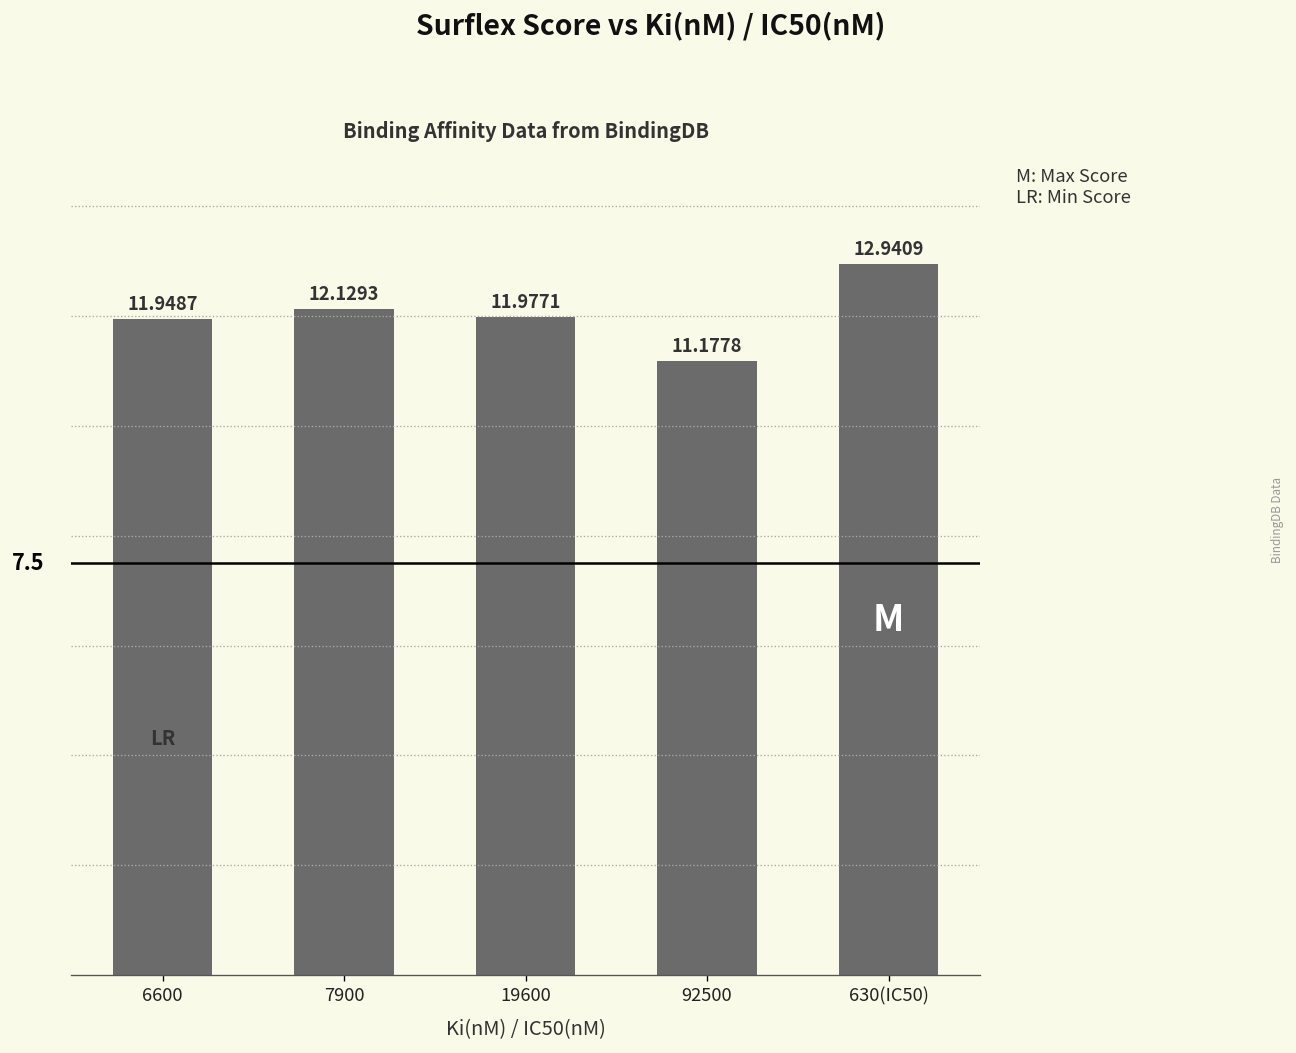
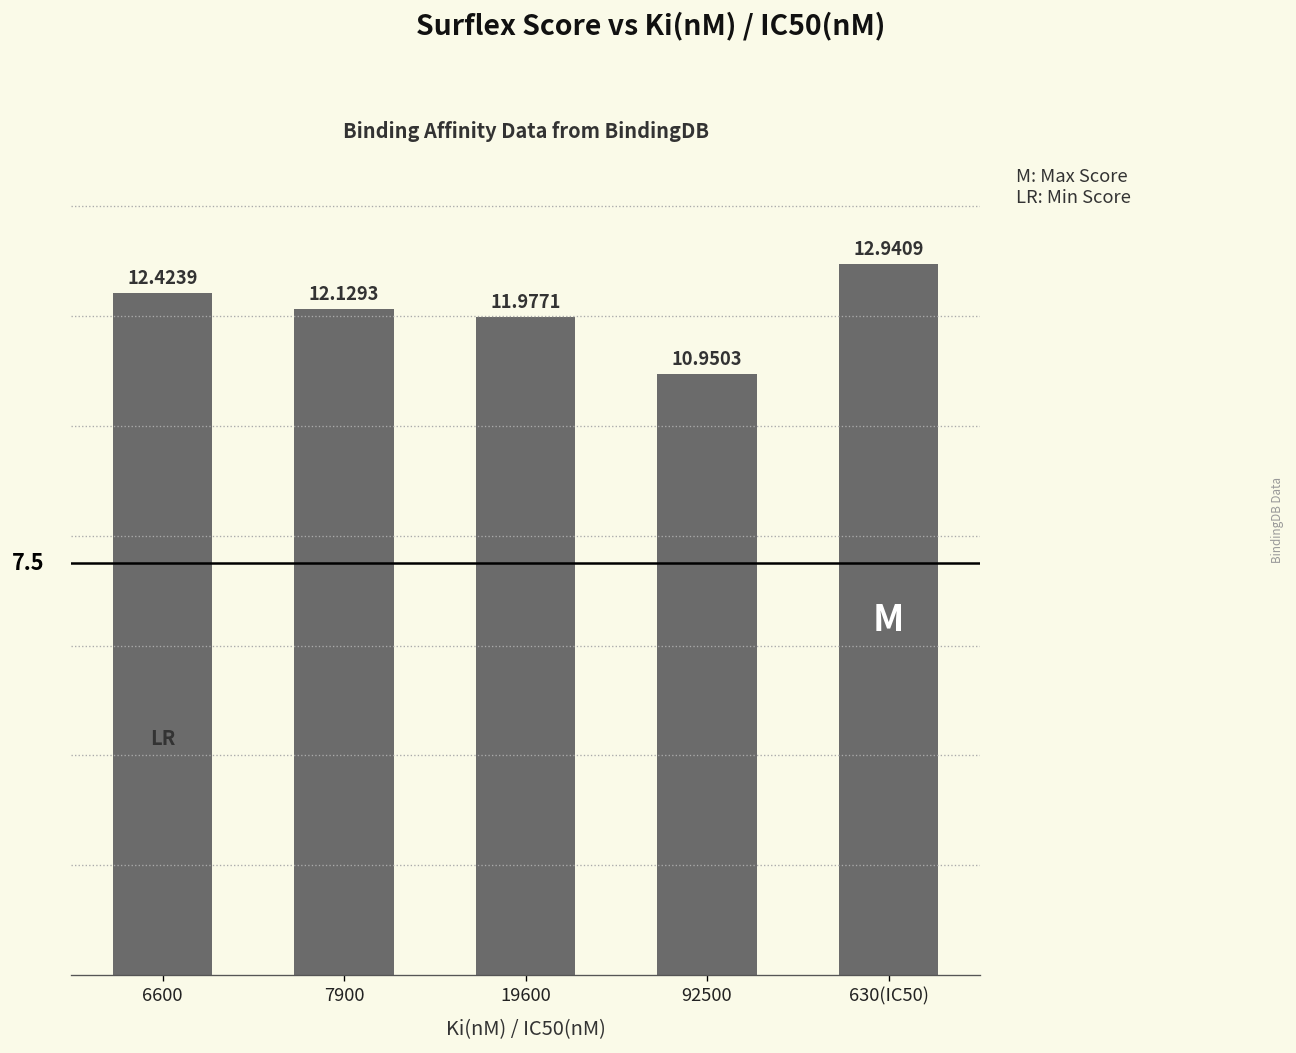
  {
-   "6600": 11.9487,
+   "6600": 12.4239,
    "7900": 12.1293,
    "19600": 11.9771,
-   "92500": 11.1778,
+   "92500": 10.9503,
    "630(IC50)": 12.9409
  }
